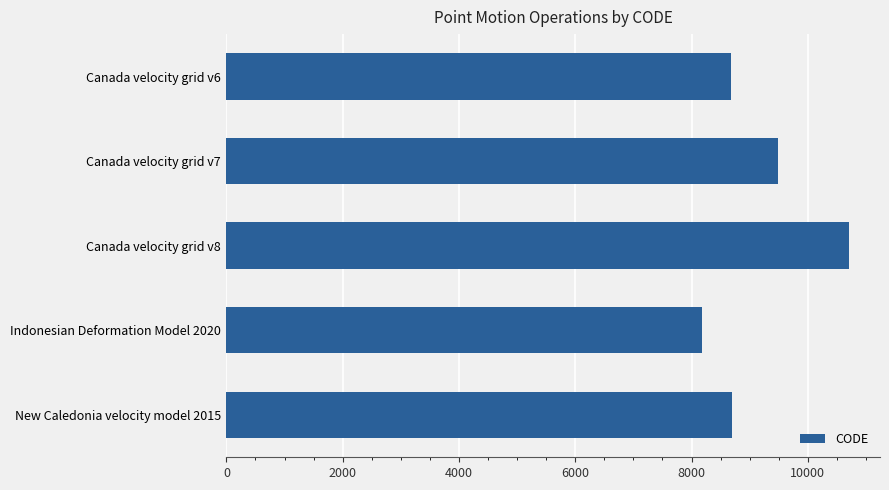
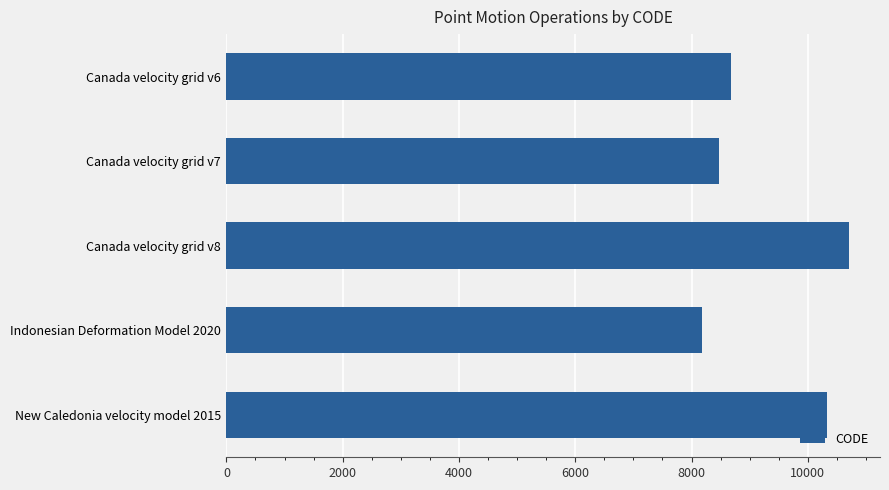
  {
    "Canada velocity grid v6": 8700,
-   "Canada velocity grid v7": 9500,
+   "Canada velocity grid v7": 8500,
    "Canada velocity grid v8": 10700,
    "Indonesian Deformation Model 2020": 8200,
-   "New Caledonia velocity model 2015": 8700
+   "New Caledonia velocity model 2015": 10300
  }
